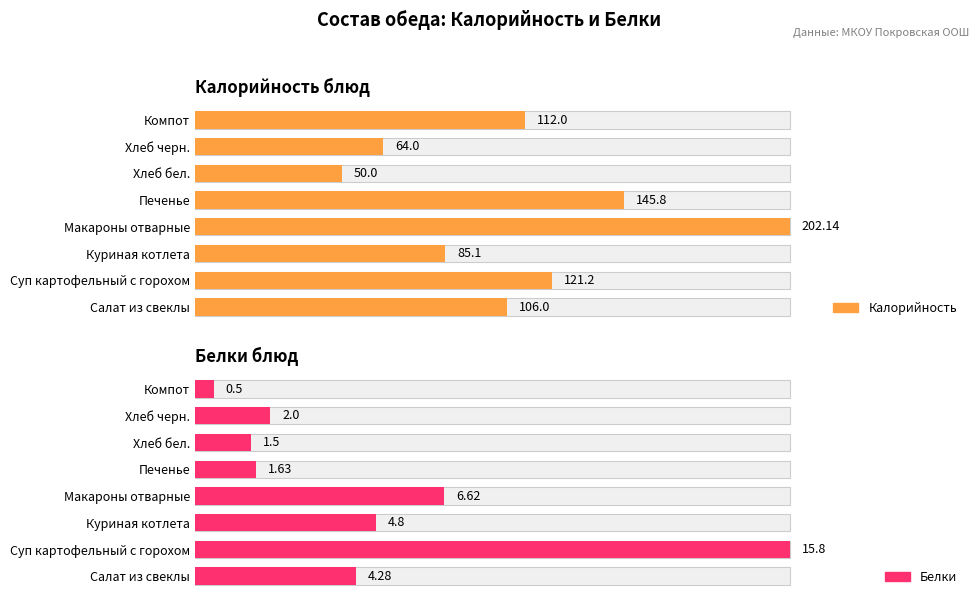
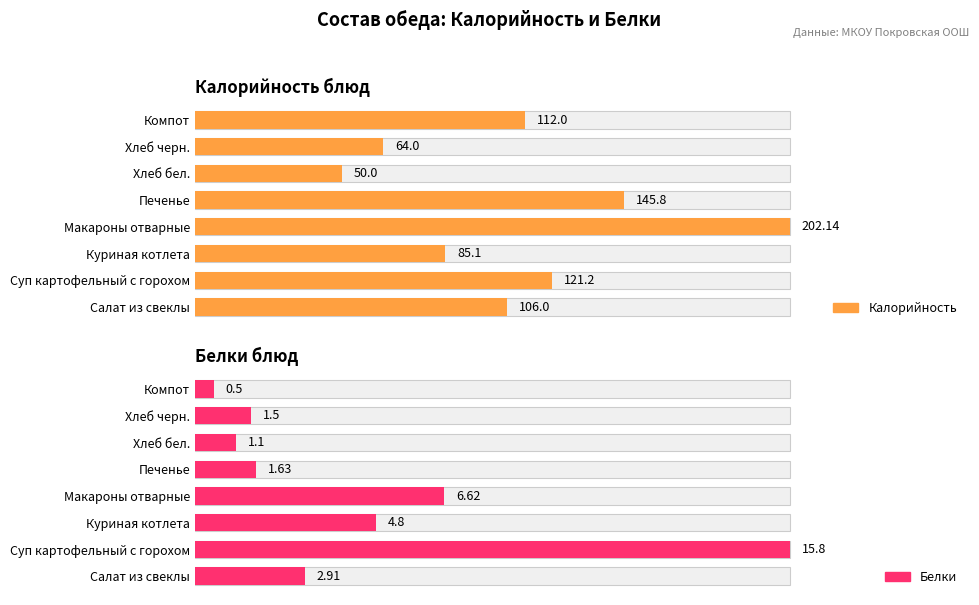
  {
    "Калорийность блюд": {
      "Калорийность": {
        "Макароны отварные": 202.14
      }
    },
    "Белки блюд": {
      "Белки": {
-       "Хлеб черн.": 2.0,
-       "Хлеб бел.": 1.5,
+       "Хлеб черн.": 1.5,
+       "Хлеб бел.": 1.1,
        "Суп картофельный с горохом": 15.8,
-       "Салат из свеклы": 4.28
+       "Салат из свеклы": 2.91
      }
    }
  }
